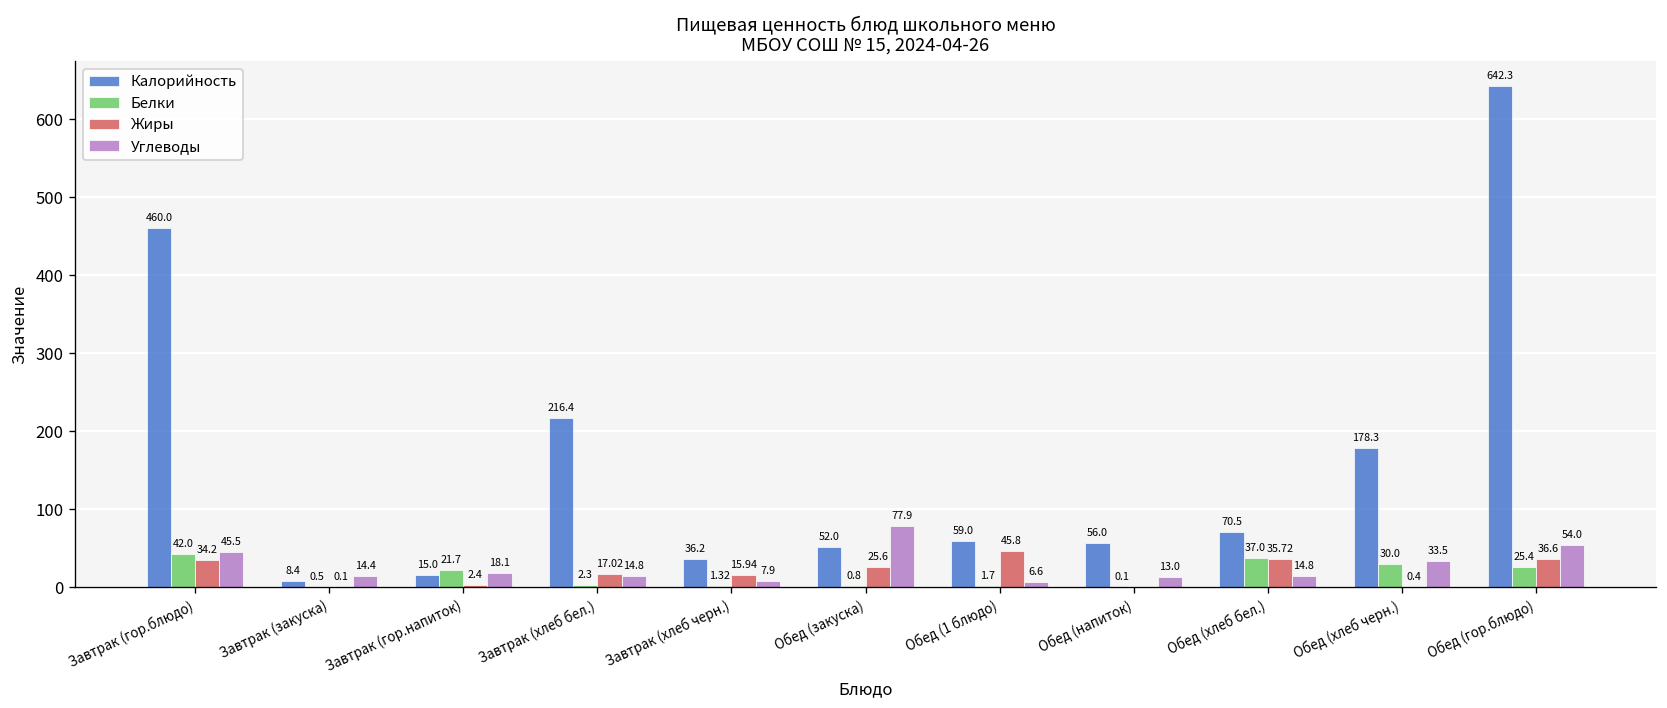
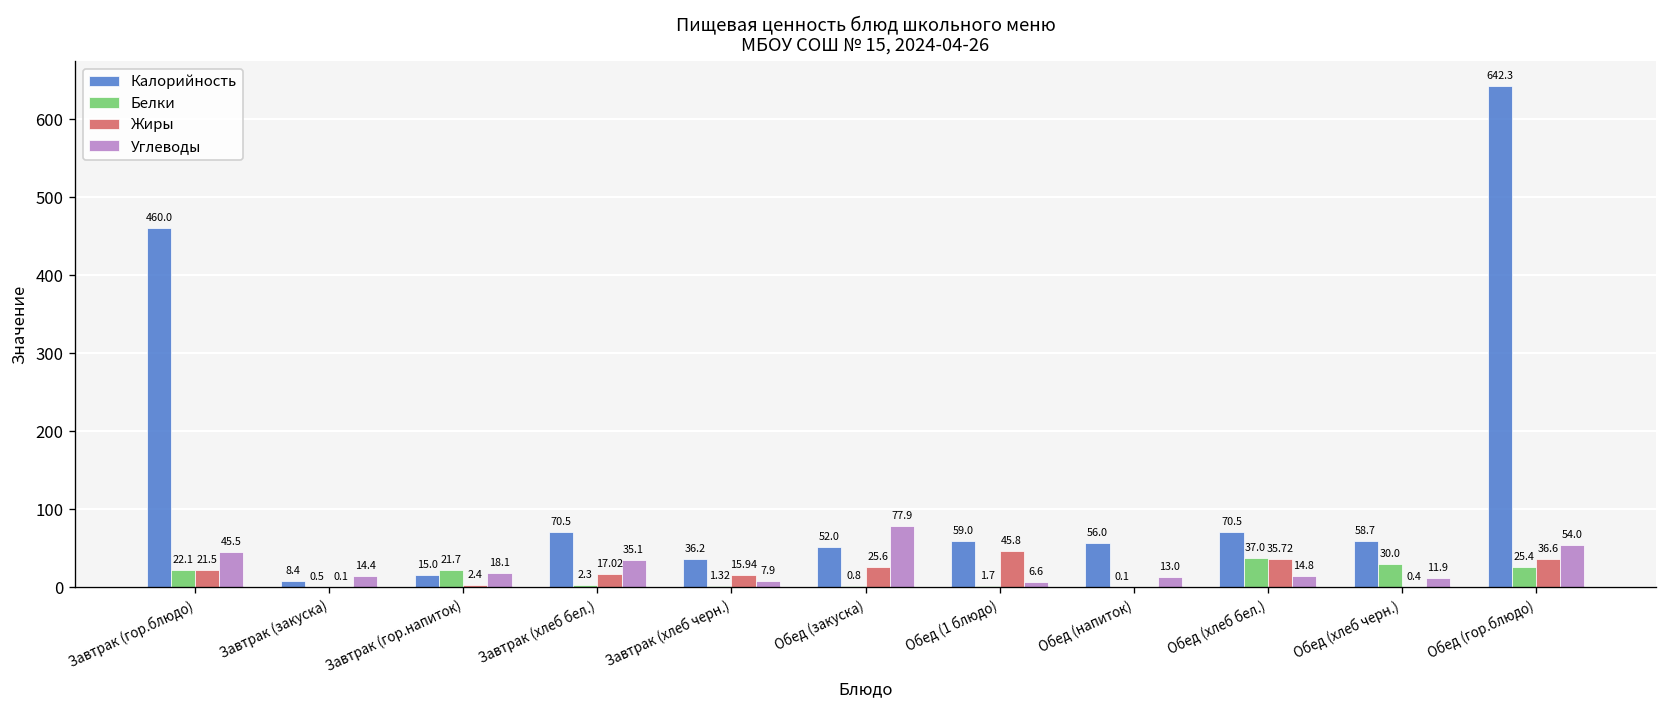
  {
    "Калорийность": {
      "Завтрак (гор.блюдо)": 460.0,
      "Завтрак (закуска)": 8.4,
      "Завтрак (гор.напиток)": 15.0,
-     "Завтрак (хлеб бел.)": 216.4,
+     "Завтрак (хлеб бел.)": 70.5,
      "Завтрак (хлеб черн.)": 36.2,
      "Обед (закуска)": 52.0,
      "Обед (1 блюдо)": 59.0,
      "Обед (напиток)": 56.0,
      "Обед (хлеб бел.)": 70.5,
-     "Обед (хлеб черн.)": 178.3,
+     "Обед (хлеб черн.)": 58.7,
      "Обед (гор.блюдо)": 642.3
    },
    "Белки": {
-     "Завтрак (гор.блюдо)": 42.0,
+     "Завтрак (гор.блюдо)": 22.1,
      "Завтрак (закуска)": 0.5,
      "Завтрак (гор.напиток)": 21.7,
      "Завтрак (хлеб бел.)": 2.3,
      "Завтрак (хлеб черн.)": 1.32,
      "Обед (закуска)": 0.8,
      "Обед (1 блюдо)": 1.7,
      "Обед (напиток)": 0.1,
      "Обед (хлеб бел.)": 37.0,
      "Обед (хлеб черн.)": 30.0,
      "Обед (гор.блюдо)": 25.4
    },
    "Жиры": {
-     "Завтрак (гор.блюдо)": 34.2,
+     "Завтрак (гор.блюдо)": 21.5,
      "Завтрак (закуска)": 0.1,
      "Завтрак (гор.напиток)": 2.4,
      "Завтрак (хлеб бел.)": 17.02,
      "Завтрак (хлеб черн.)": 15.94,
      "Обед (закуска)": 25.6,
      "Обед (1 блюдо)": 45.8,
      "Обед (хлеб бел.)": 35.72,
      "Обед (хлеб черн.)": 0.4,
      "Обед (гор.блюдо)": 36.6
    },
    "Углеводы": {
      "Завтрак (гор.блюдо)": 45.5,
      "Завтрак (закуска)": 14.4,
      "Завтрак (гор.напиток)": 18.1,
-     "Завтрак (хлеб бел.)": 14.8,
+     "Завтрак (хлеб бел.)": 35.1,
      "Завтрак (хлеб черн.)": 7.9,
      "Обед (закуска)": 77.9,
      "Обед (1 блюдо)": 6.6,
      "Обед (напиток)": 13.0,
      "Обед (хлеб бел.)": 14.8,
-     "Обед (хлеб черн.)": 33.5,
+     "Обед (хлеб черн.)": 11.9,
      "Обед (гор.блюдо)": 54.0
    }
  }
